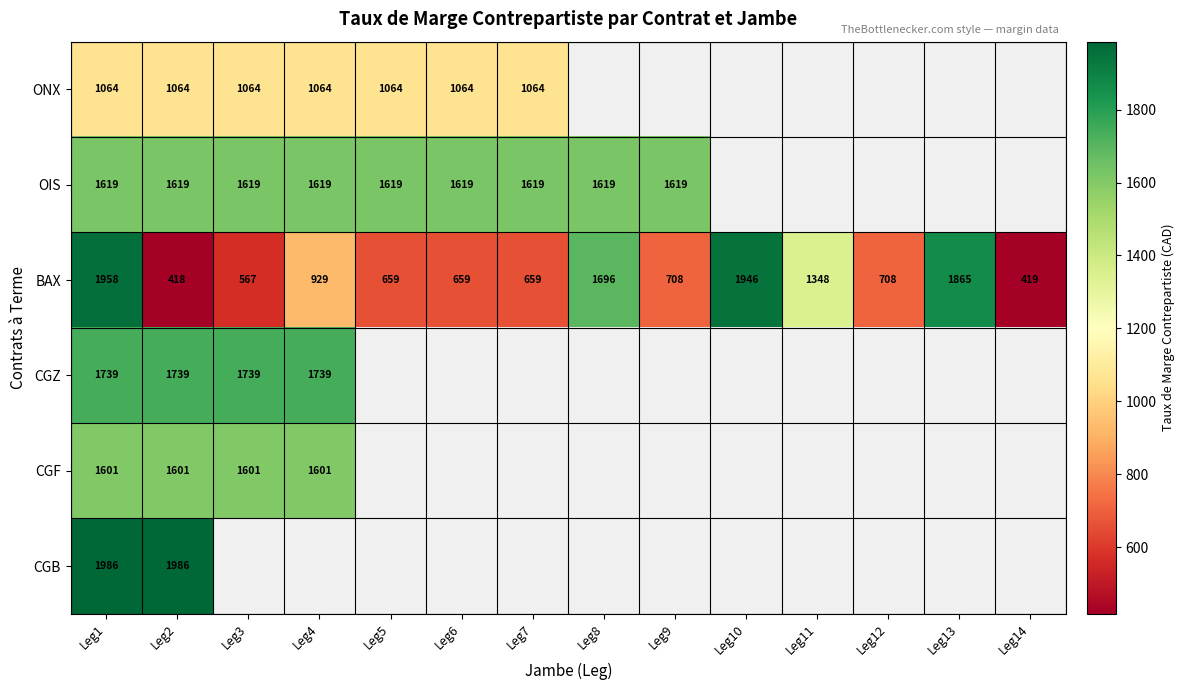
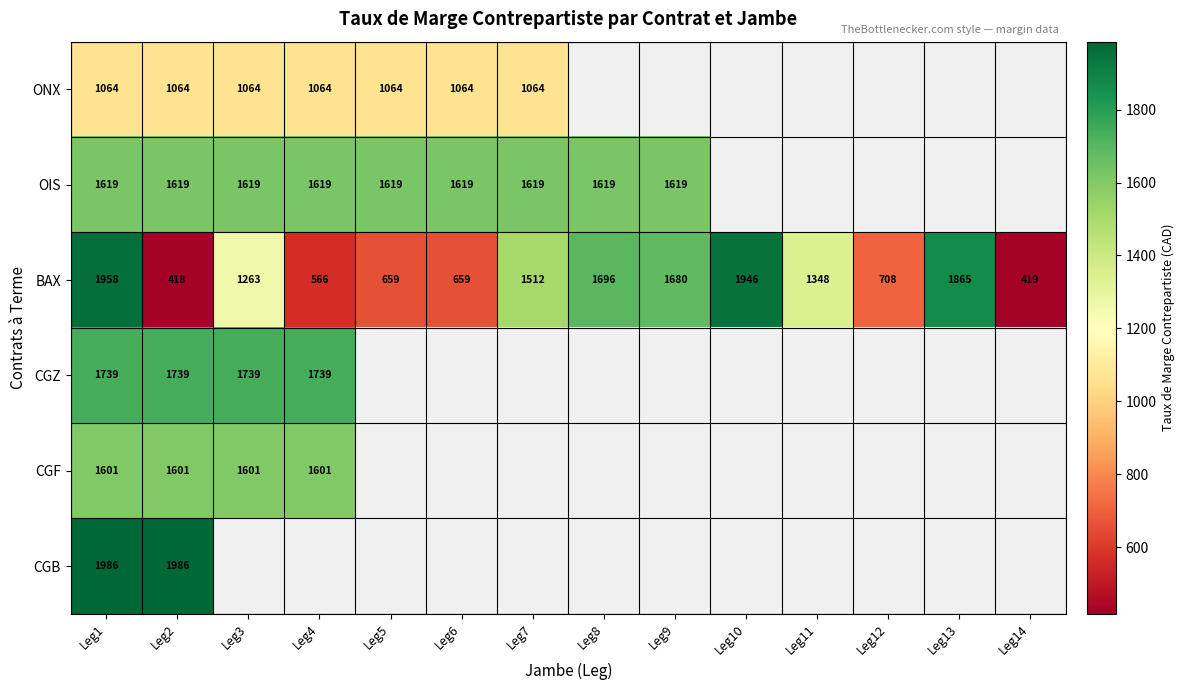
  {
    "ONX": {
      "Leg1": 1064,
      "Leg2": 1064,
      "Leg3": 1064,
      "Leg4": 1064,
      "Leg5": 1064,
      "Leg6": 1064,
      "Leg7": 1064
    },
    "OIS": {
      "Leg1": 1619,
      "Leg2": 1619,
      "Leg3": 1619,
      "Leg4": 1619,
      "Leg5": 1619,
      "Leg6": 1619,
      "Leg7": 1619,
      "Leg8": 1619,
      "Leg9": 1619
    },
    "BAX": {
      "Leg1": 1958,
      "Leg2": 418,
-     "Leg3": 567,
-     "Leg4": 929,
+     "Leg3": 1263,
+     "Leg4": 566,
      "Leg5": 659,
      "Leg6": 659,
-     "Leg7": 659,
+     "Leg7": 1512,
      "Leg8": 1696,
-     "Leg9": 708,
+     "Leg9": 1680,
      "Leg10": 1946,
      "Leg11": 1348,
      "Leg12": 708,
      "Leg13": 1865,
      "Leg14": 419
    },
    "CGZ": {
      "Leg1": 1739,
      "Leg2": 1739,
      "Leg3": 1739,
      "Leg4": 1739
    },
    "CGF": {
      "Leg1": 1601,
      "Leg2": 1601,
      "Leg3": 1601,
      "Leg4": 1601
    },
    "CGB": {
      "Leg1": 1986,
      "Leg2": 1986
    }
  }
